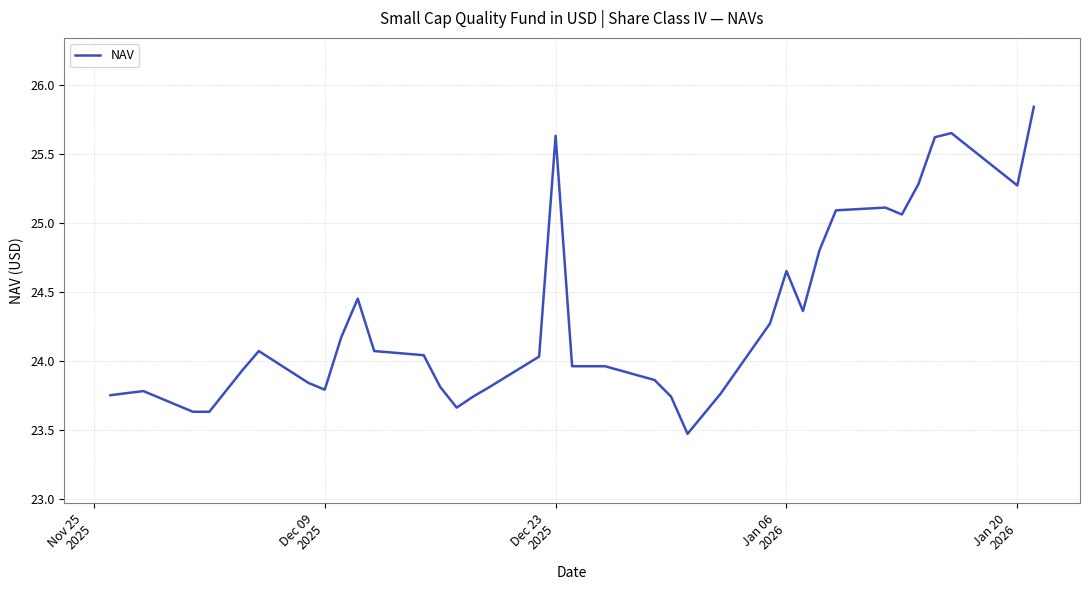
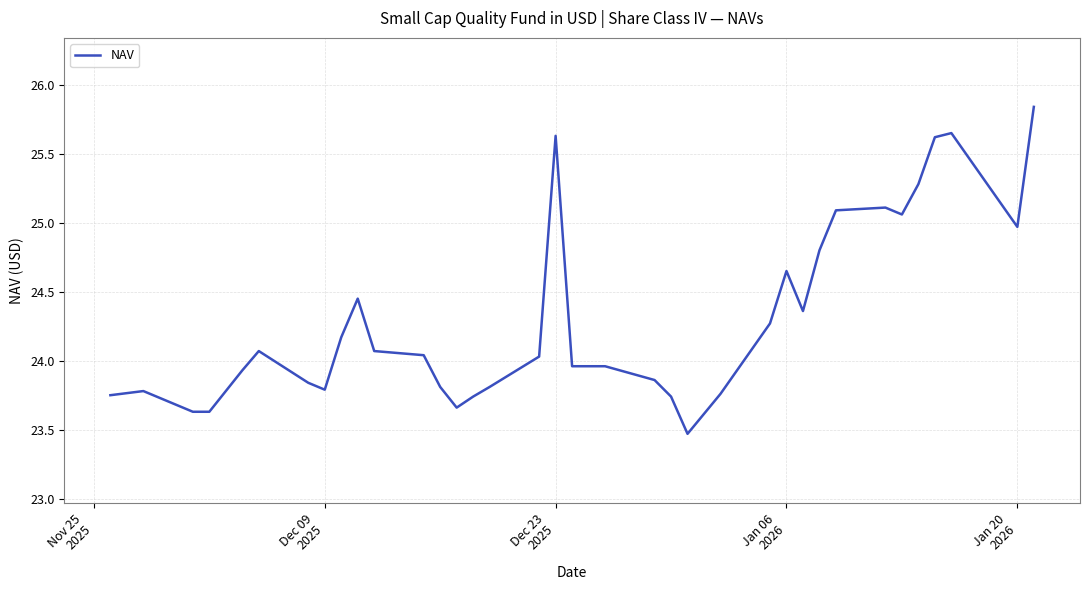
  {
    "Dec 09 2025": 23.79,
    "Dec 23 2025": 25.63,
    "Jan 06 2026": 24.65,
-   "Jan 20 2026": 25.27
+   "Jan 20 2026": 24.97
  }
